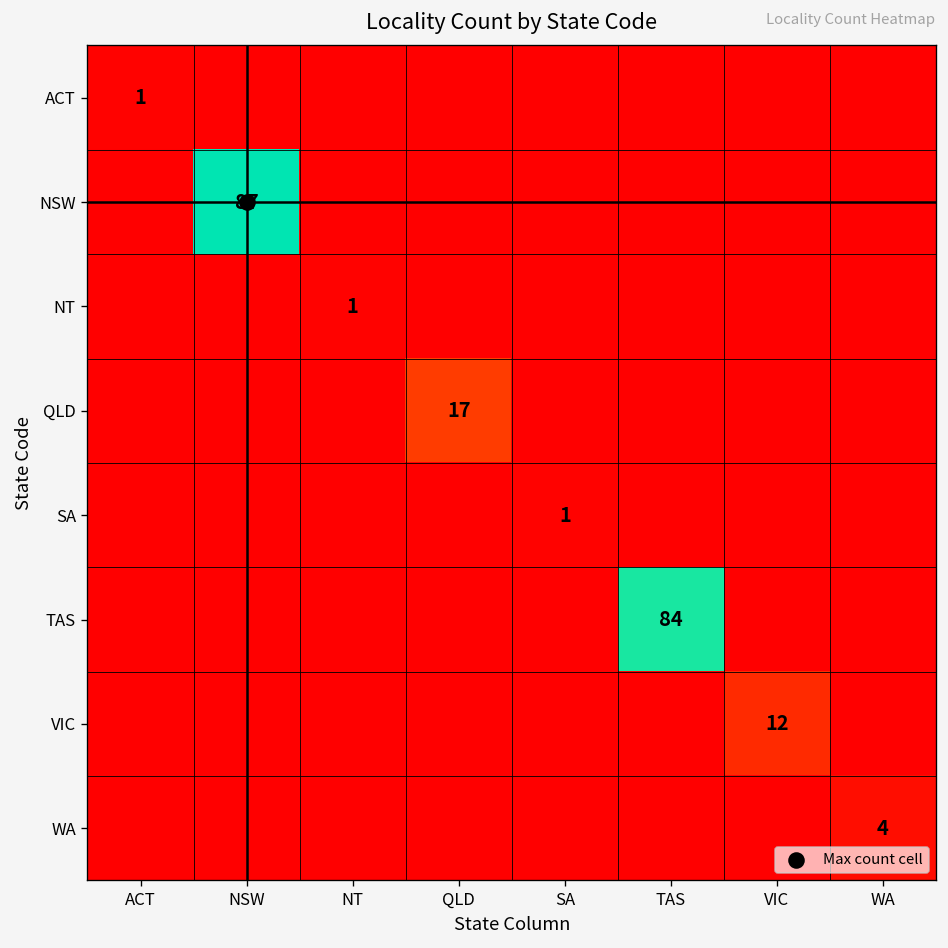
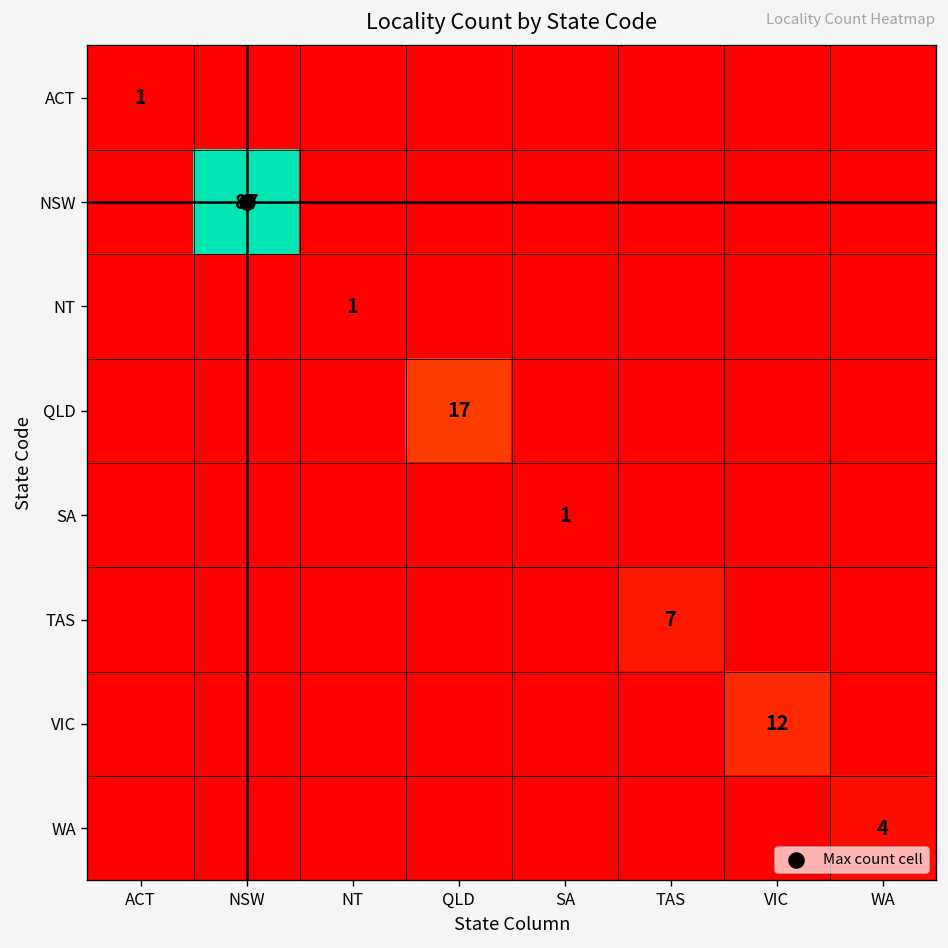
  {
    "ACT": {
      "ACT": 1
    },
    "NT": {
      "NT": 1
    },
    "QLD": {
      "QLD": 17
    },
    "SA": {
      "SA": 1
    },
    "TAS": {
-     "TAS": 84
+     "TAS": 7
    },
    "VIC": {
      "VIC": 12
    },
    "WA": {
      "WA": 4
    }
  }
